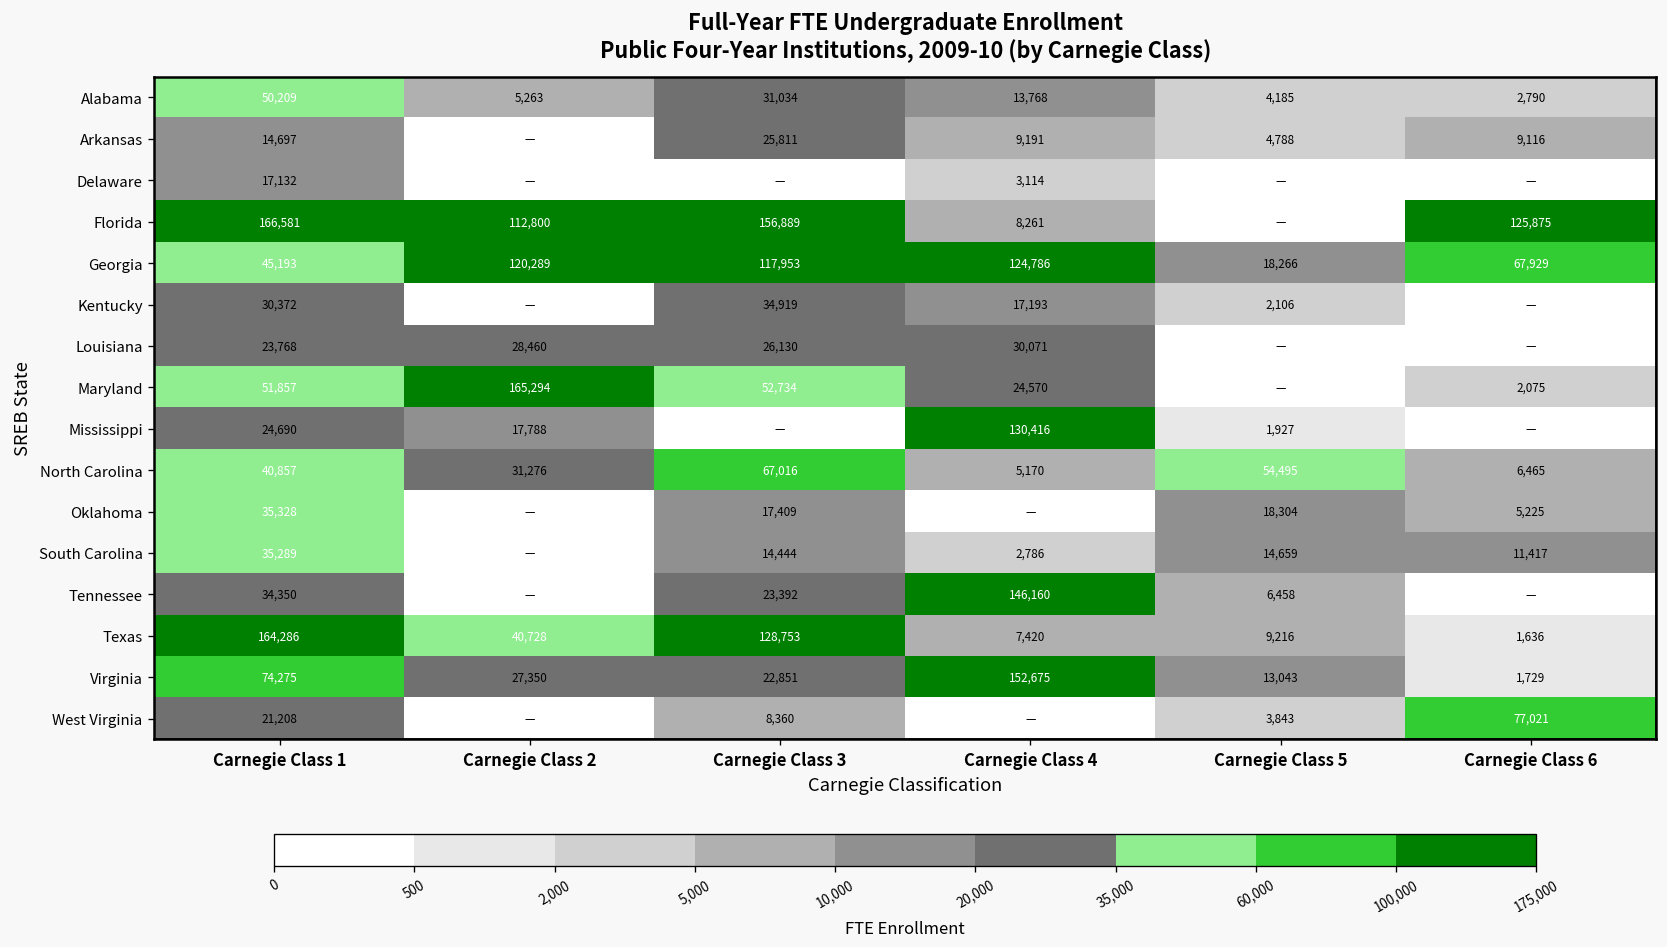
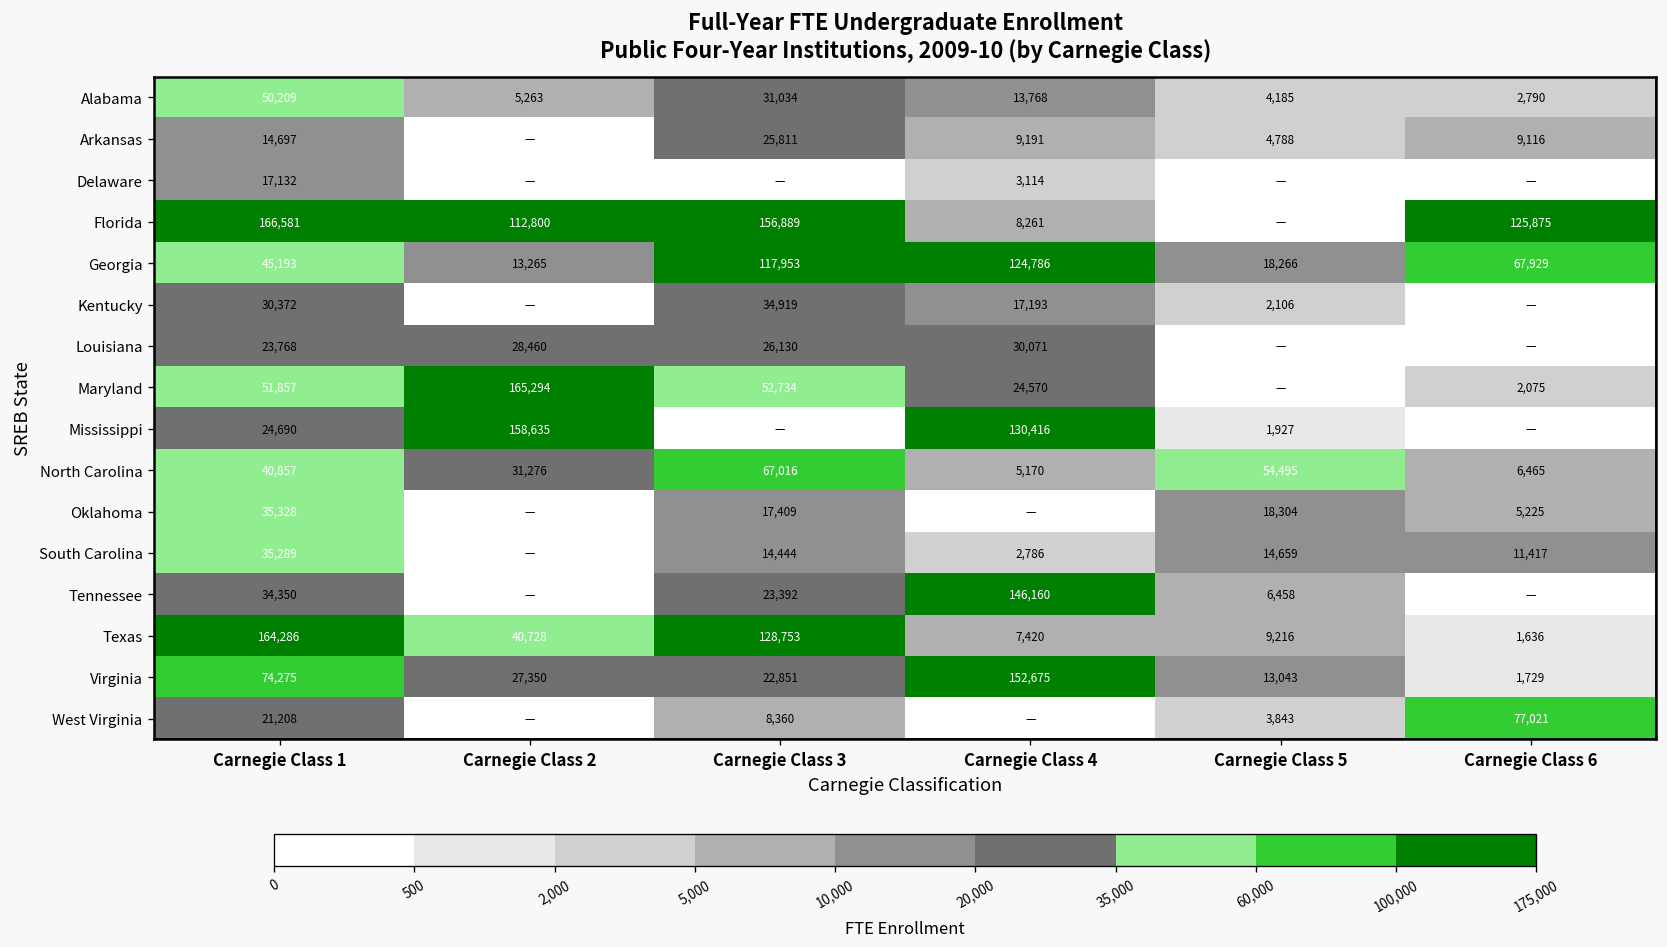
  {
    "Alabama": {
      "Carnegie Class 1": "50,209",
      "Carnegie Class 2": "5,263",
      "Carnegie Class 3": "31,034",
      "Carnegie Class 4": "13,768",
      "Carnegie Class 5": "4,185",
      "Carnegie Class 6": "2,790"
    },
    "Arkansas": {
      "Carnegie Class 1": "14,697",
      "Carnegie Class 3": "25,811",
      "Carnegie Class 4": "9,191",
      "Carnegie Class 5": "4,788",
      "Carnegie Class 6": "9,116"
    },
    "Delaware": {
      "Carnegie Class 1": "17,132",
      "Carnegie Class 4": "3,114"
    },
    "Florida": {
      "Carnegie Class 1": "166,581",
      "Carnegie Class 2": "112,800",
      "Carnegie Class 3": "156,889",
      "Carnegie Class 4": "8,261",
      "Carnegie Class 6": "125,875"
    },
    "Georgia": {
      "Carnegie Class 1": "45,193",
-     "Carnegie Class 2": "120,289",
+     "Carnegie Class 2": "13,265",
      "Carnegie Class 3": "117,953",
      "Carnegie Class 4": "124,786",
      "Carnegie Class 5": "18,266",
      "Carnegie Class 6": "67,929"
    },
    "Kentucky": {
      "Carnegie Class 1": "30,372",
      "Carnegie Class 3": "34,919",
      "Carnegie Class 4": "17,193",
      "Carnegie Class 5": "2,106"
    },
    "Louisiana": {
      "Carnegie Class 1": "23,768",
      "Carnegie Class 2": "28,460",
      "Carnegie Class 3": "26,130",
      "Carnegie Class 4": "30,071"
    },
    "Maryland": {
      "Carnegie Class 1": "51,857",
      "Carnegie Class 2": "165,294",
      "Carnegie Class 3": "52,734",
      "Carnegie Class 4": "24,570",
      "Carnegie Class 6": "2,075"
    },
    "Mississippi": {
      "Carnegie Class 1": "24,690",
-     "Carnegie Class 2": "17,788",
+     "Carnegie Class 2": "158,635",
      "Carnegie Class 4": "130,416",
      "Carnegie Class 5": "1,927"
    },
    "North Carolina": {
      "Carnegie Class 1": "40,857",
      "Carnegie Class 2": "31,276",
      "Carnegie Class 3": "67,016",
      "Carnegie Class 4": "5,170",
      "Carnegie Class 5": "54,495",
      "Carnegie Class 6": "6,465"
    },
    "Oklahoma": {
      "Carnegie Class 1": "35,328",
      "Carnegie Class 3": "17,409",
      "Carnegie Class 5": "18,304",
      "Carnegie Class 6": "5,225"
    },
    "South Carolina": {
      "Carnegie Class 1": "35,289",
      "Carnegie Class 3": "14,444",
      "Carnegie Class 4": "2,786",
      "Carnegie Class 5": "14,659",
      "Carnegie Class 6": "11,417"
    },
    "Tennessee": {
      "Carnegie Class 1": "34,350",
      "Carnegie Class 3": "23,392",
      "Carnegie Class 4": "146,160",
      "Carnegie Class 5": "6,458"
    },
    "Texas": {
      "Carnegie Class 1": "164,286",
      "Carnegie Class 2": "40,728",
      "Carnegie Class 3": "128,753",
      "Carnegie Class 4": "7,420",
      "Carnegie Class 5": "9,216",
      "Carnegie Class 6": "1,636"
    },
    "Virginia": {
      "Carnegie Class 1": "74,275",
      "Carnegie Class 2": "27,350",
      "Carnegie Class 3": "22,851",
      "Carnegie Class 4": "152,675",
      "Carnegie Class 5": "13,043",
      "Carnegie Class 6": "1,729"
    },
    "West Virginia": {
      "Carnegie Class 1": "21,208",
      "Carnegie Class 3": "8,360",
      "Carnegie Class 5": "3,843",
      "Carnegie Class 6": "77,021"
    }
  }
